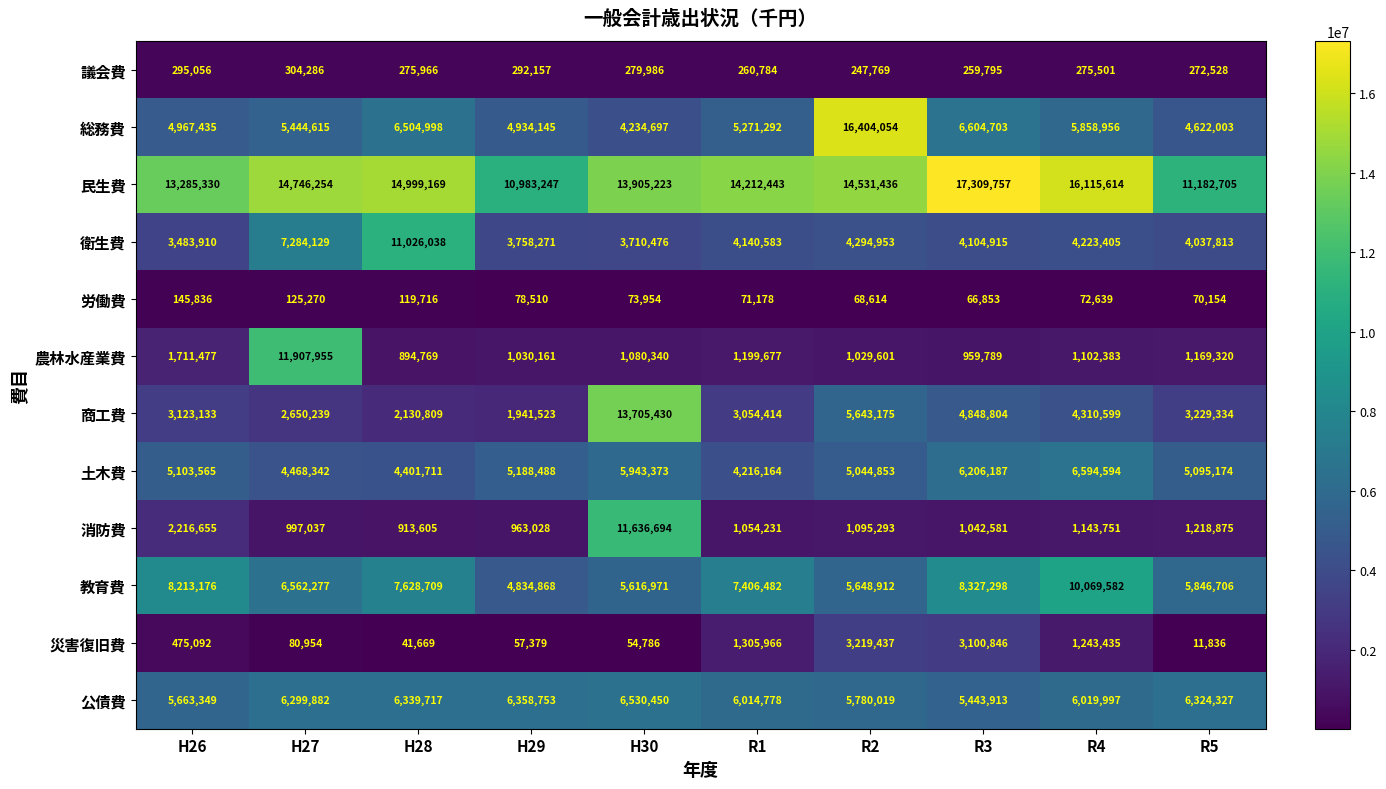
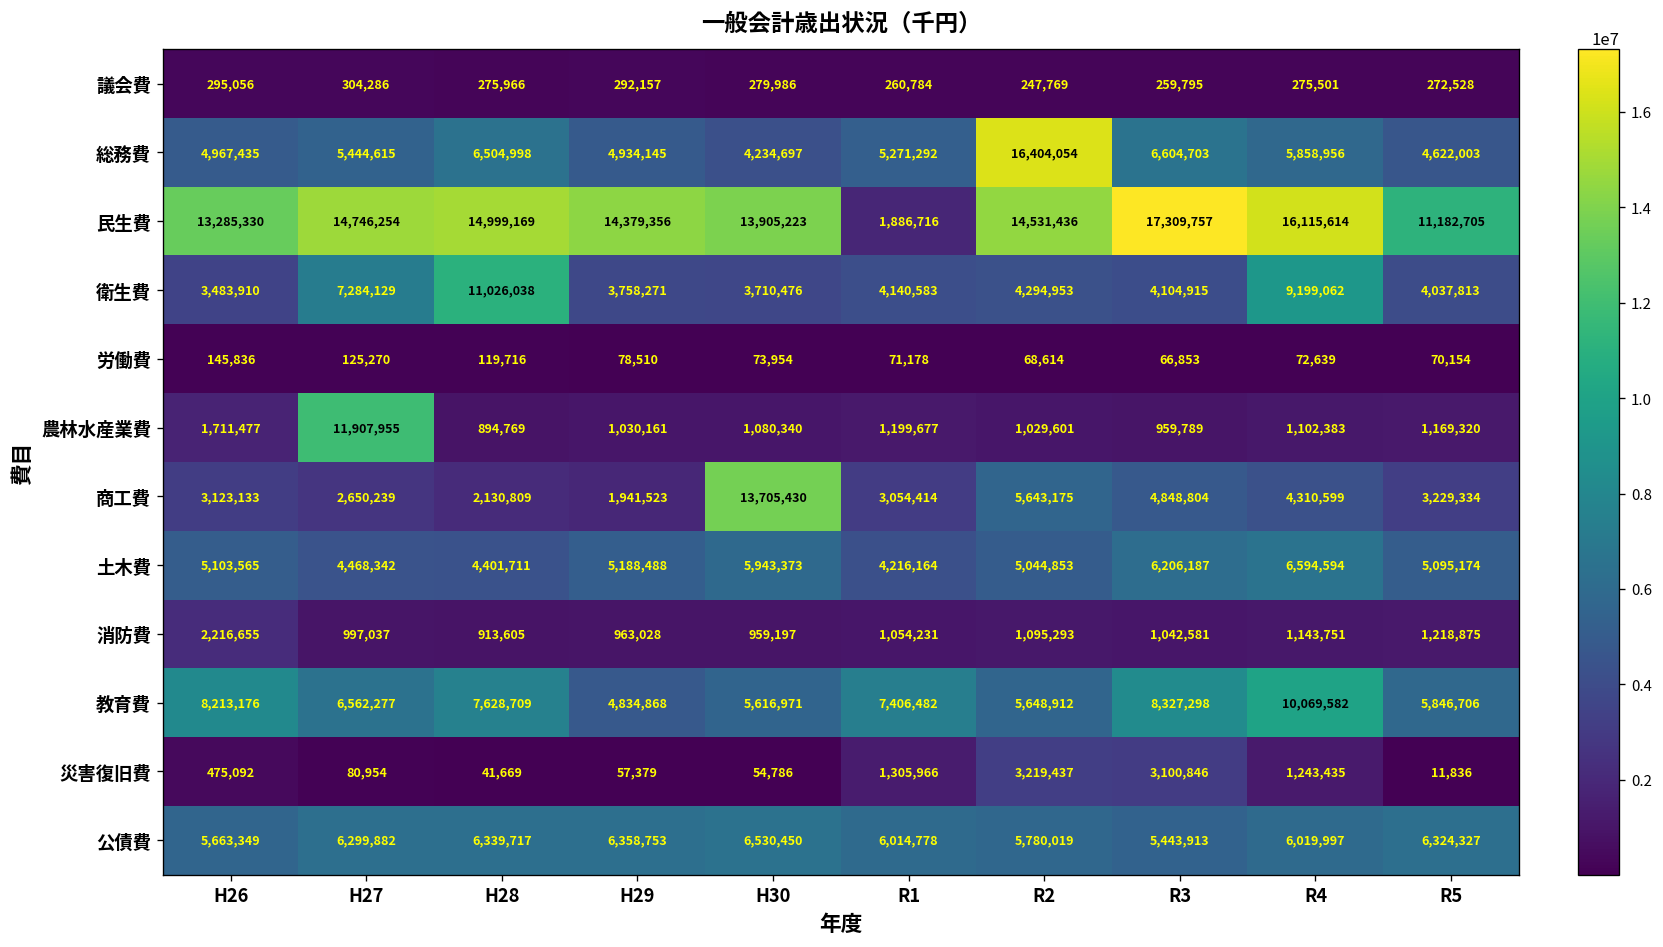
  {
    "議会費": {
      "H26": "295,056",
      "H27": "304,286",
      "H28": "275,966",
      "H29": "292,157",
      "H30": "279,986",
      "R1": "260,784",
      "R2": "247,769",
      "R3": "259,795",
      "R4": "275,501",
      "R5": "272,528"
    },
    "総務費": {
      "H26": "4,967,435",
      "H27": "5,444,615",
      "H28": "6,504,998",
      "H29": "4,934,145",
      "H30": "4,234,697",
      "R1": "5,271,292",
      "R2": "16,404,054",
      "R3": "6,604,703",
      "R4": "5,858,956",
      "R5": "4,622,003"
    },
    "民生費": {
      "H26": "13,285,330",
      "H27": "14,746,254",
      "H28": "14,999,169",
-     "H29": "10,983,247",
+     "H29": "14,379,356",
      "H30": "13,905,223",
-     "R1": "14,212,443",
+     "R1": "1,886,716",
      "R2": "14,531,436",
      "R3": "17,309,757",
      "R4": "16,115,614",
      "R5": "11,182,705"
    },
    "衛生費": {
      "H26": "3,483,910",
      "H27": "7,284,129",
      "H28": "11,026,038",
      "H29": "3,758,271",
      "H30": "3,710,476",
      "R1": "4,140,583",
      "R2": "4,294,953",
      "R3": "4,104,915",
-     "R4": "4,223,405",
+     "R4": "9,199,062",
      "R5": "4,037,813"
    },
    "労働費": {
      "H26": "145,836",
      "H27": "125,270",
      "H28": "119,716",
      "H29": "78,510",
      "H30": "73,954",
      "R1": "71,178",
      "R2": "68,614",
      "R3": "66,853",
      "R4": "72,639",
      "R5": "70,154"
    },
    "農林水産業費": {
      "H26": "1,711,477",
      "H27": "11,907,955",
      "H28": "894,769",
      "H29": "1,030,161",
      "H30": "1,080,340",
      "R1": "1,199,677",
      "R2": "1,029,601",
      "R3": "959,789",
      "R4": "1,102,383",
      "R5": "1,169,320"
    },
    "商工費": {
      "H26": "3,123,133",
      "H27": "2,650,239",
      "H28": "2,130,809",
      "H29": "1,941,523",
      "H30": "13,705,430",
      "R1": "3,054,414",
      "R2": "5,643,175",
      "R3": "4,848,804",
      "R4": "4,310,599",
      "R5": "3,229,334"
    },
    "土木費": {
      "H26": "5,103,565",
      "H27": "4,468,342",
      "H28": "4,401,711",
      "H29": "5,188,488",
      "H30": "5,943,373",
      "R1": "4,216,164",
      "R2": "5,044,853",
      "R3": "6,206,187",
      "R4": "6,594,594",
      "R5": "5,095,174"
    },
    "消防費": {
      "H26": "2,216,655",
      "H27": "997,037",
      "H28": "913,605",
      "H29": "963,028",
-     "H30": "11,636,694",
+     "H30": "959,197",
      "R1": "1,054,231",
      "R2": "1,095,293",
      "R3": "1,042,581",
      "R4": "1,143,751",
      "R5": "1,218,875"
    },
    "教育費": {
      "H26": "8,213,176",
      "H27": "6,562,277",
      "H28": "7,628,709",
      "H29": "4,834,868",
      "H30": "5,616,971",
      "R1": "7,406,482",
      "R2": "5,648,912",
      "R3": "8,327,298",
      "R4": "10,069,582",
      "R5": "5,846,706"
    },
    "災害復旧費": {
      "H26": "475,092",
      "H27": "80,954",
      "H28": "41,669",
      "H29": "57,379",
      "H30": "54,786",
      "R1": "1,305,966",
      "R2": "3,219,437",
      "R3": "3,100,846",
      "R4": "1,243,435",
      "R5": "11,836"
    },
    "公債費": {
      "H26": "5,663,349",
      "H27": "6,299,882",
      "H28": "6,339,717",
      "H29": "6,358,753",
      "H30": "6,530,450",
      "R1": "6,014,778",
      "R2": "5,780,019",
      "R3": "5,443,913",
      "R4": "6,019,997",
      "R5": "6,324,327"
    }
  }
